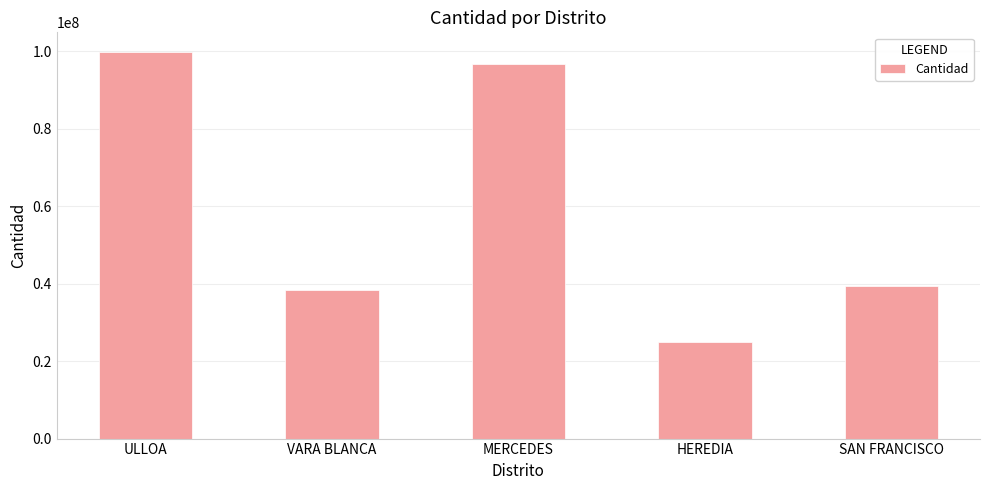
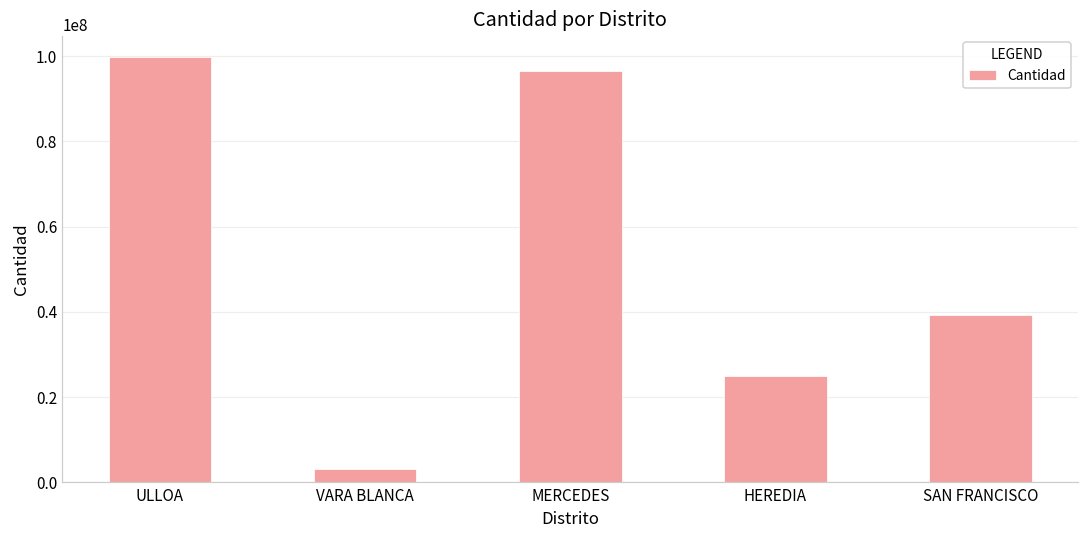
  {
    "ULLOA": 100000000,
-   "VARA BLANCA": 38000000,
+   "VARA BLANCA": 3000000,
    "MERCEDES": 97000000,
    "HEREDIA": 25000000,
    "SAN FRANCISCO": 39000000
  }
